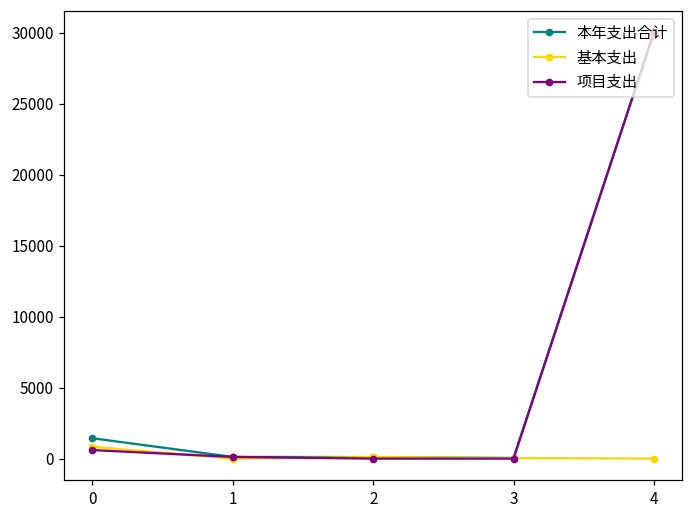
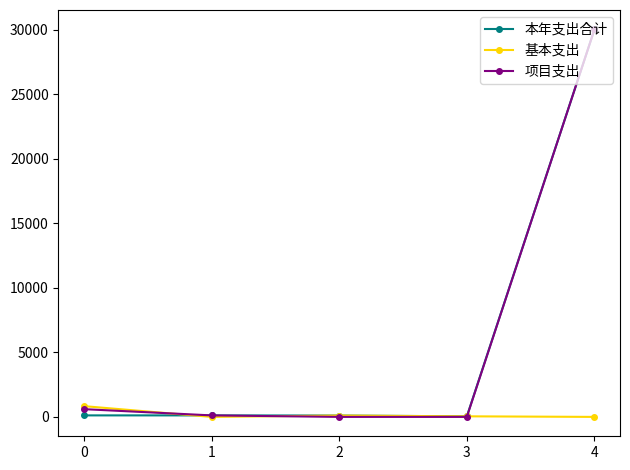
  {
    "本年支出合计": {
-     "0": 1400
+     "0": 100
    },
    "基本支出": {
      "0": 800,
      "4": 0
    },
    "项目支出": {
      "0": 600
    }
  }
